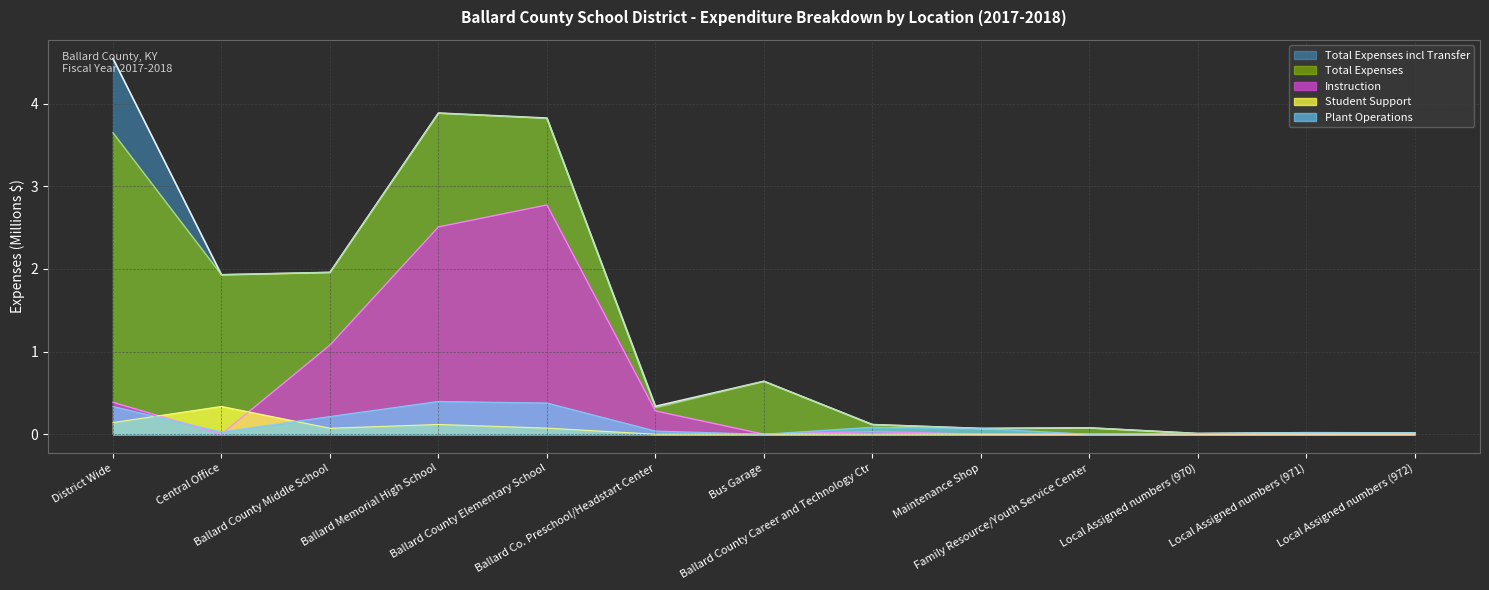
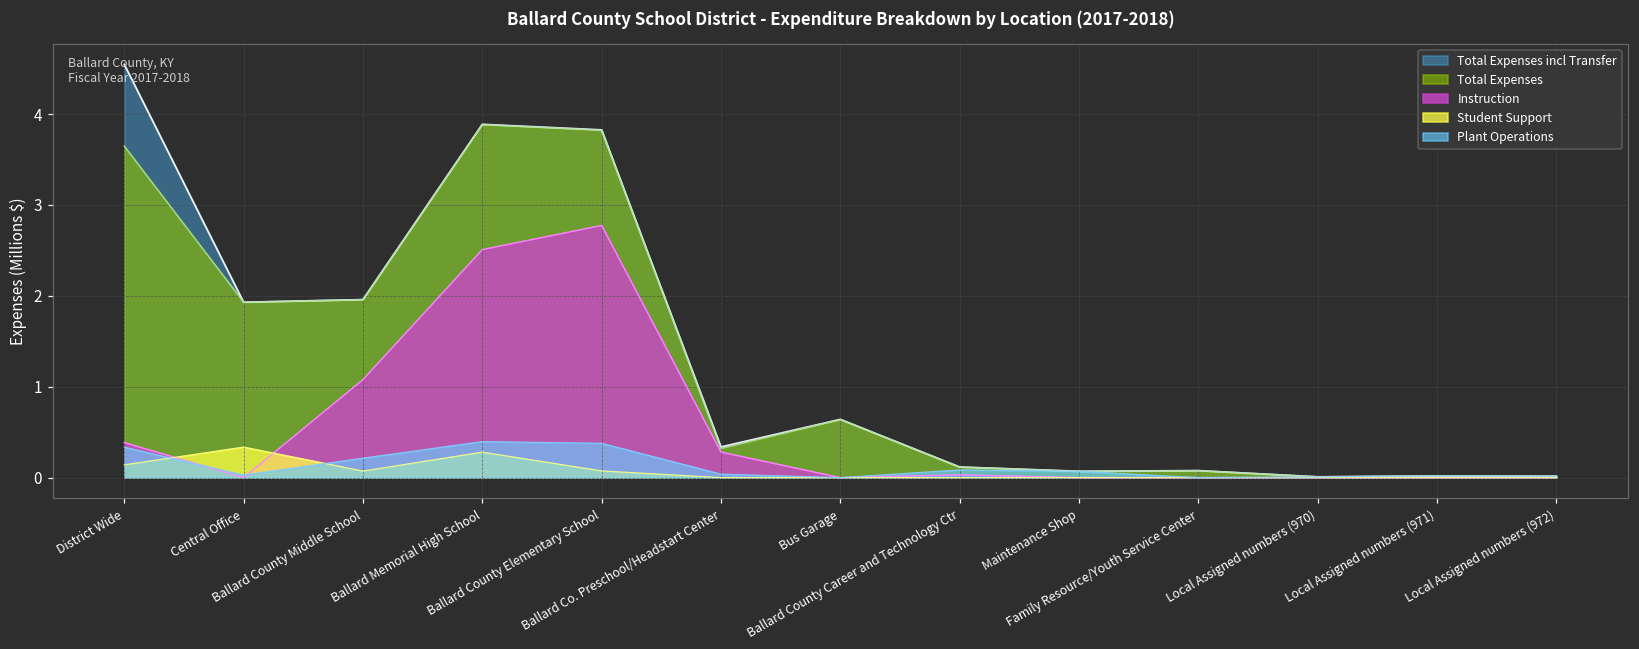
  {
    "Total Expenses": {
      "District Wide": 3.6
    },
    "Instruction": {
      "District Wide": 0.4,
      "Ballard County Middle School": 1.1,
      "Ballard Memorial High School": 2.5,
      "Ballard County Elementary School": 2.8,
      "Ballard Co. Preschool/Headstart Center": 0.3,
      "Ballard County Career and Technology Ctr": 0.0
    },
    "Student Support": {
      "District Wide": 0.1,
      "Central Office": 0.3,
      "Ballard County Middle School": 0.1,
-     "Ballard Memorial High School": 0.1,
+     "Ballard Memorial High School": 0.3,
      "Ballard County Elementary School": 0.1,
      "Ballard Co. Preschool/Headstart Center": 0.0,
      "Ballard County Career and Technology Ctr": 0.0
    },
    "Plant Operations": {
      "District Wide": 0.3,
      "Ballard County Middle School": 0.2,
      "Ballard Memorial High School": 0.4,
      "Ballard County Elementary School": 0.4,
      "Ballard Co. Preschool/Headstart Center": 0.0,
      "Ballard County Career and Technology Ctr": 0.1
    }
  }
